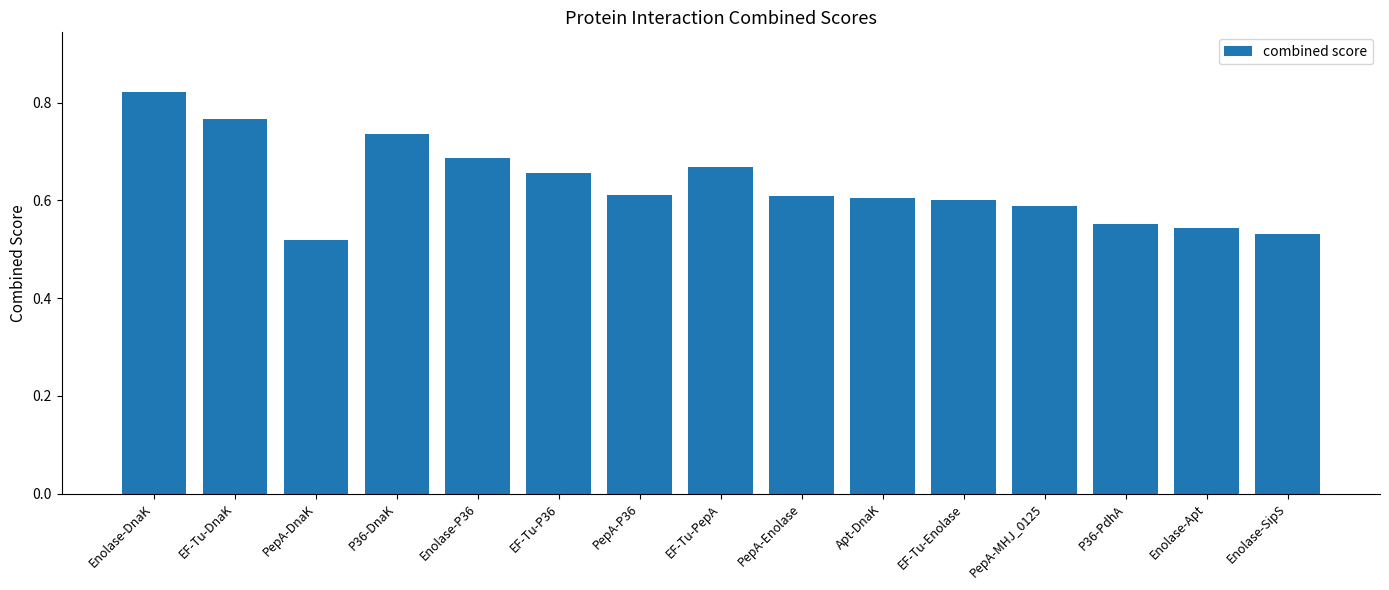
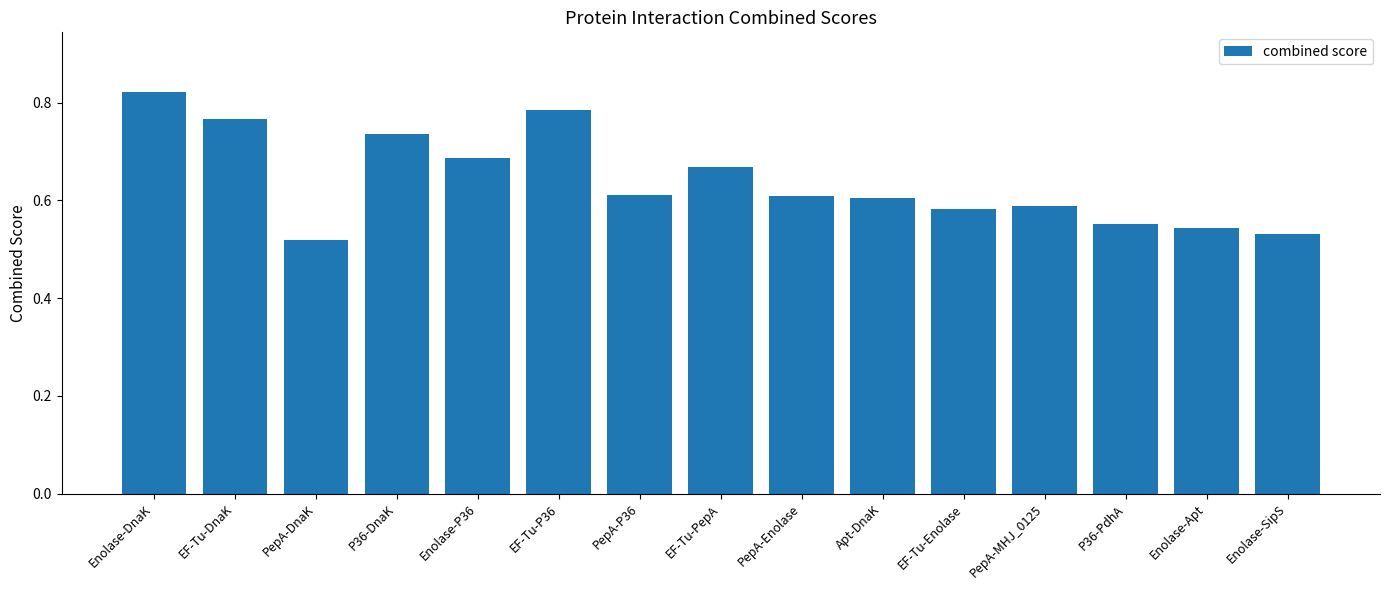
  {
    "Enolase-DnaK": 0.82,
    "EF-Tu-DnaK": 0.77,
    "PepA-DnaK": 0.52,
    "P36-DnaK": 0.74,
    "Enolase-P36": 0.69,
-   "EF-Tu-P36": 0.66,
+   "EF-Tu-P36": 0.79,
    "PepA-P36": 0.61,
    "EF-Tu-PepA": 0.67,
    "PepA-Enolase": 0.61,
    "Apt-DnaK": 0.61,
-   "EF-Tu-Enolase": 0.60,
+   "EF-Tu-Enolase": 0.58,
    "PepA-MHJ_0125": 0.59,
    "P36-PdhA": 0.55,
    "Enolase-Apt": 0.54,
    "Enolase-SipS": 0.53
  }
